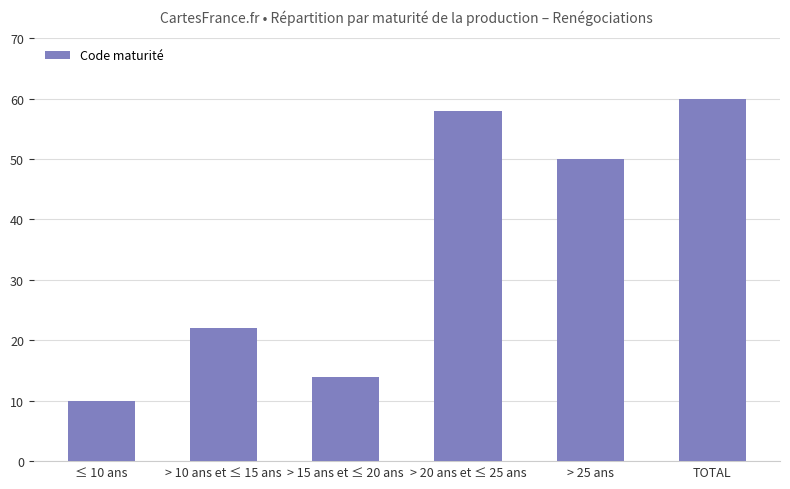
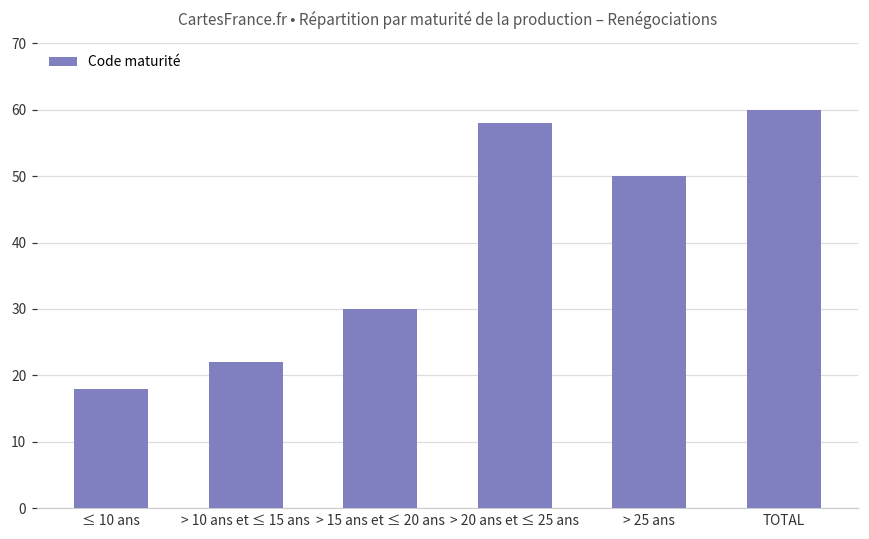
  {
-   "≤ 10 ans": 10,
+   "≤ 10 ans": 18,
    "> 10 ans et ≤ 15 ans": 22,
-   "> 15 ans et ≤ 20 ans": 14,
+   "> 15 ans et ≤ 20 ans": 30,
    "> 20 ans et ≤ 25 ans": 58,
    "> 25 ans": 50,
    "TOTAL": 60
  }
